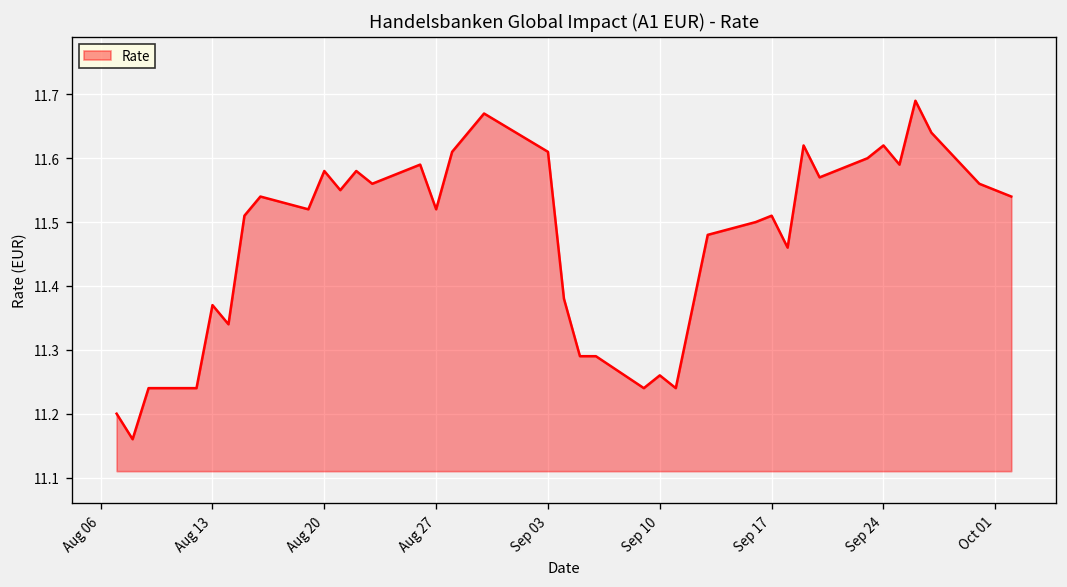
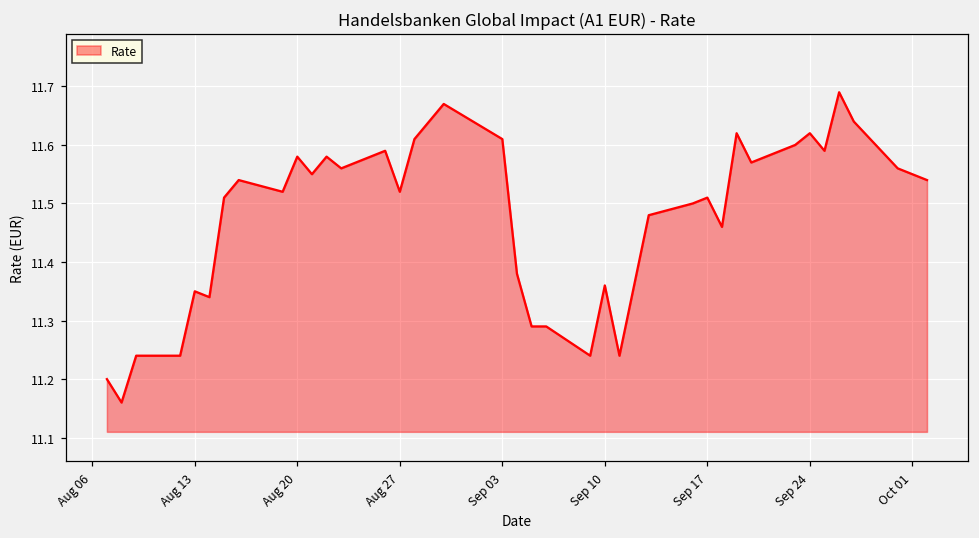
  {
-   "Aug 13": 11.37,
+   "Aug 13": 11.35,
    "Aug 20": 11.58,
    "Aug 27": 11.52,
    "Sep 03": 11.61,
-   "Sep 10": 11.26,
+   "Sep 10": 11.36,
    "Sep 17": 11.51,
    "Sep 24": 11.62,
    "Oct 01": 11.55
  }
